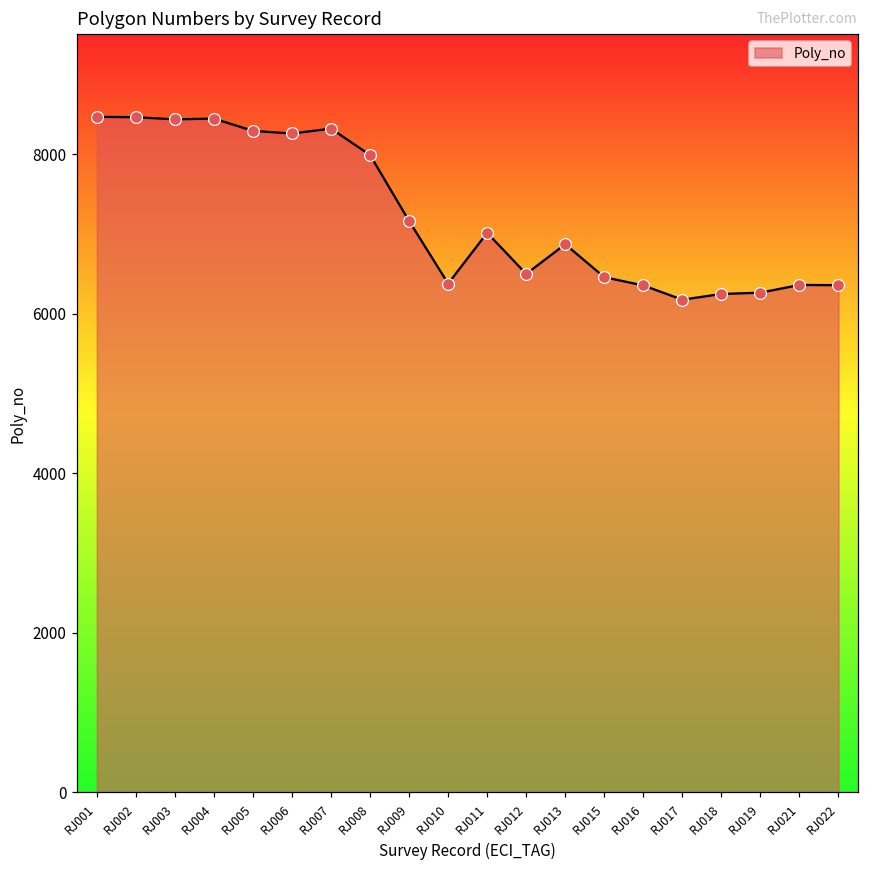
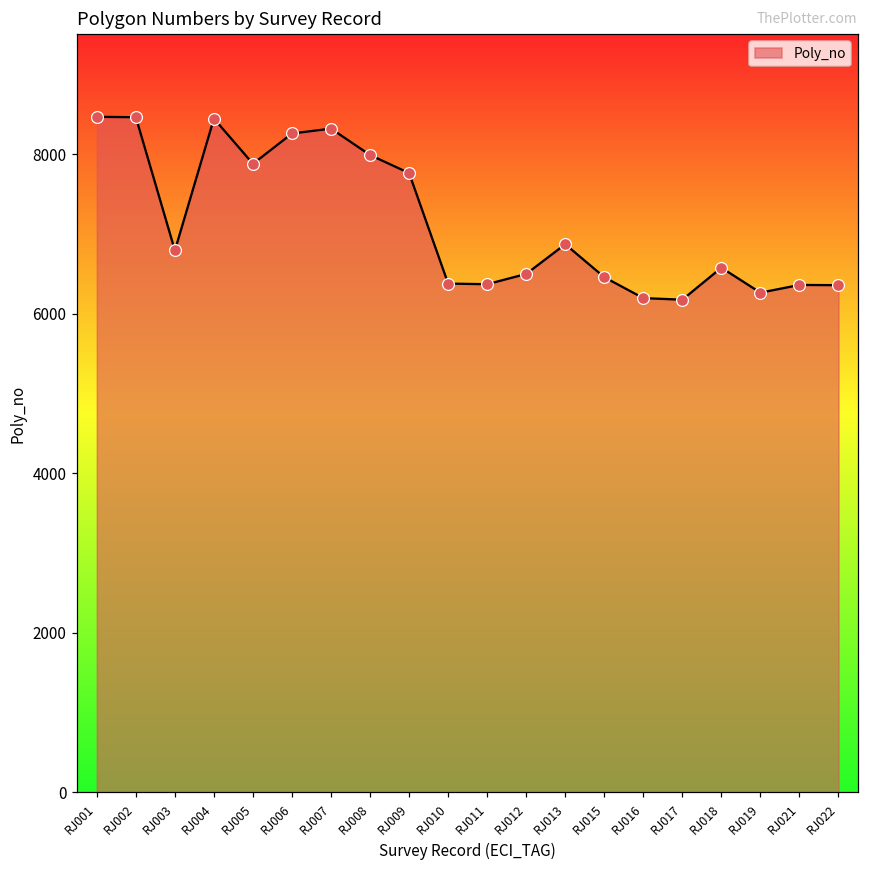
  {
    "RJ001": 8500,
    "RJ002": 8500,
-   "RJ003": 8400,
+   "RJ003": 6800,
    "RJ004": 8400,
-   "RJ005": 8300,
+   "RJ005": 7900,
    "RJ006": 8300,
    "RJ007": 8300,
    "RJ008": 8000,
-   "RJ009": 7200,
+   "RJ009": 7800,
    "RJ010": 6400,
-   "RJ011": 7000,
+   "RJ011": 6400,
    "RJ012": 6500,
    "RJ013": 6900,
    "RJ015": 6500,
-   "RJ016": 6400,
+   "RJ016": 6200,
    "RJ017": 6200,
-   "RJ018": 6200,
+   "RJ018": 6600,
    "RJ019": 6300,
    "RJ021": 6400,
    "RJ022": 6400
  }
